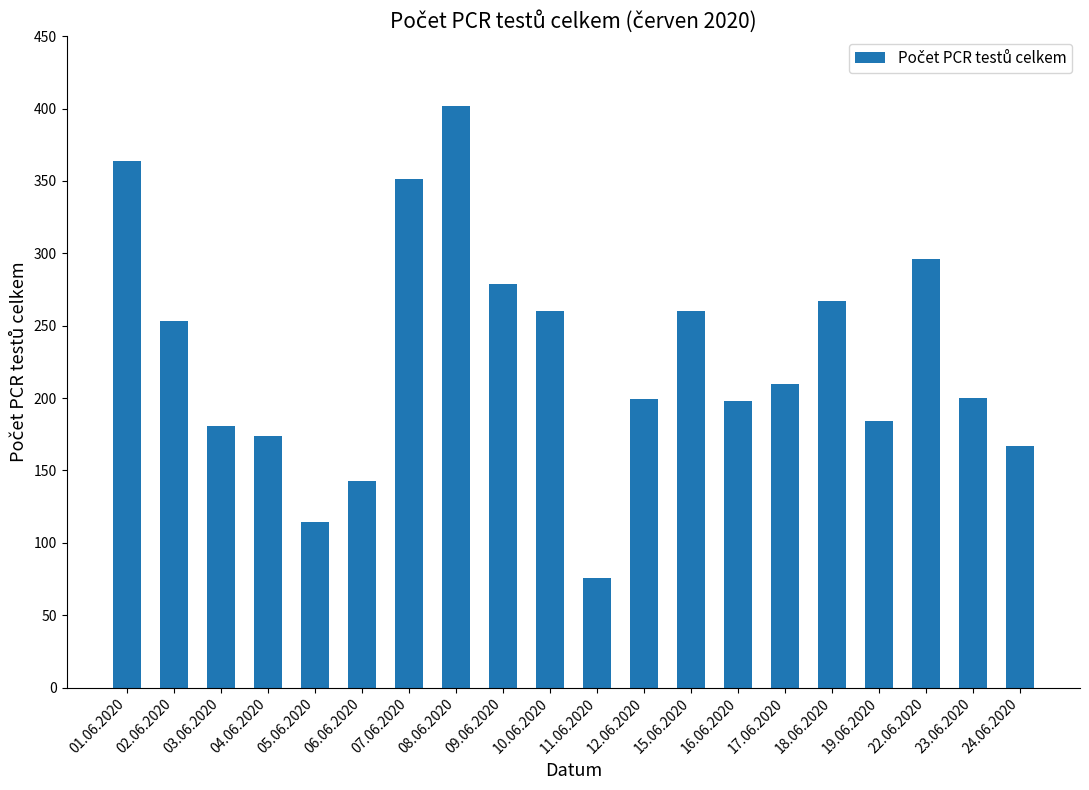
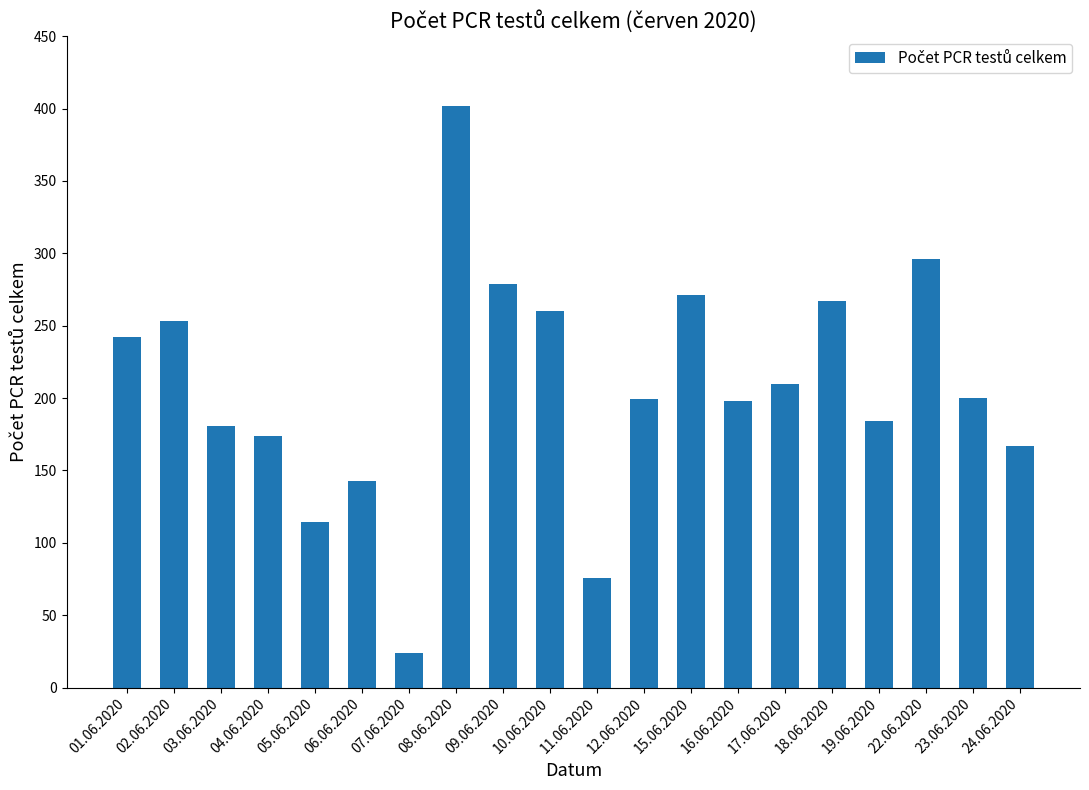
  {
-   "01.06.2020": 364,
+   "01.06.2020": 242,
    "02.06.2020": 253,
    "03.06.2020": 181,
    "04.06.2020": 174,
    "05.06.2020": 114,
    "06.06.2020": 143,
-   "07.06.2020": 351,
+   "07.06.2020": 24,
    "08.06.2020": 402,
    "09.06.2020": 279,
    "10.06.2020": 260,
    "11.06.2020": 76,
    "12.06.2020": 199,
-   "15.06.2020": 260,
+   "15.06.2020": 271,
    "16.06.2020": 198,
    "17.06.2020": 210,
    "18.06.2020": 267,
    "19.06.2020": 184,
    "22.06.2020": 296,
    "23.06.2020": 200,
    "24.06.2020": 167
  }
